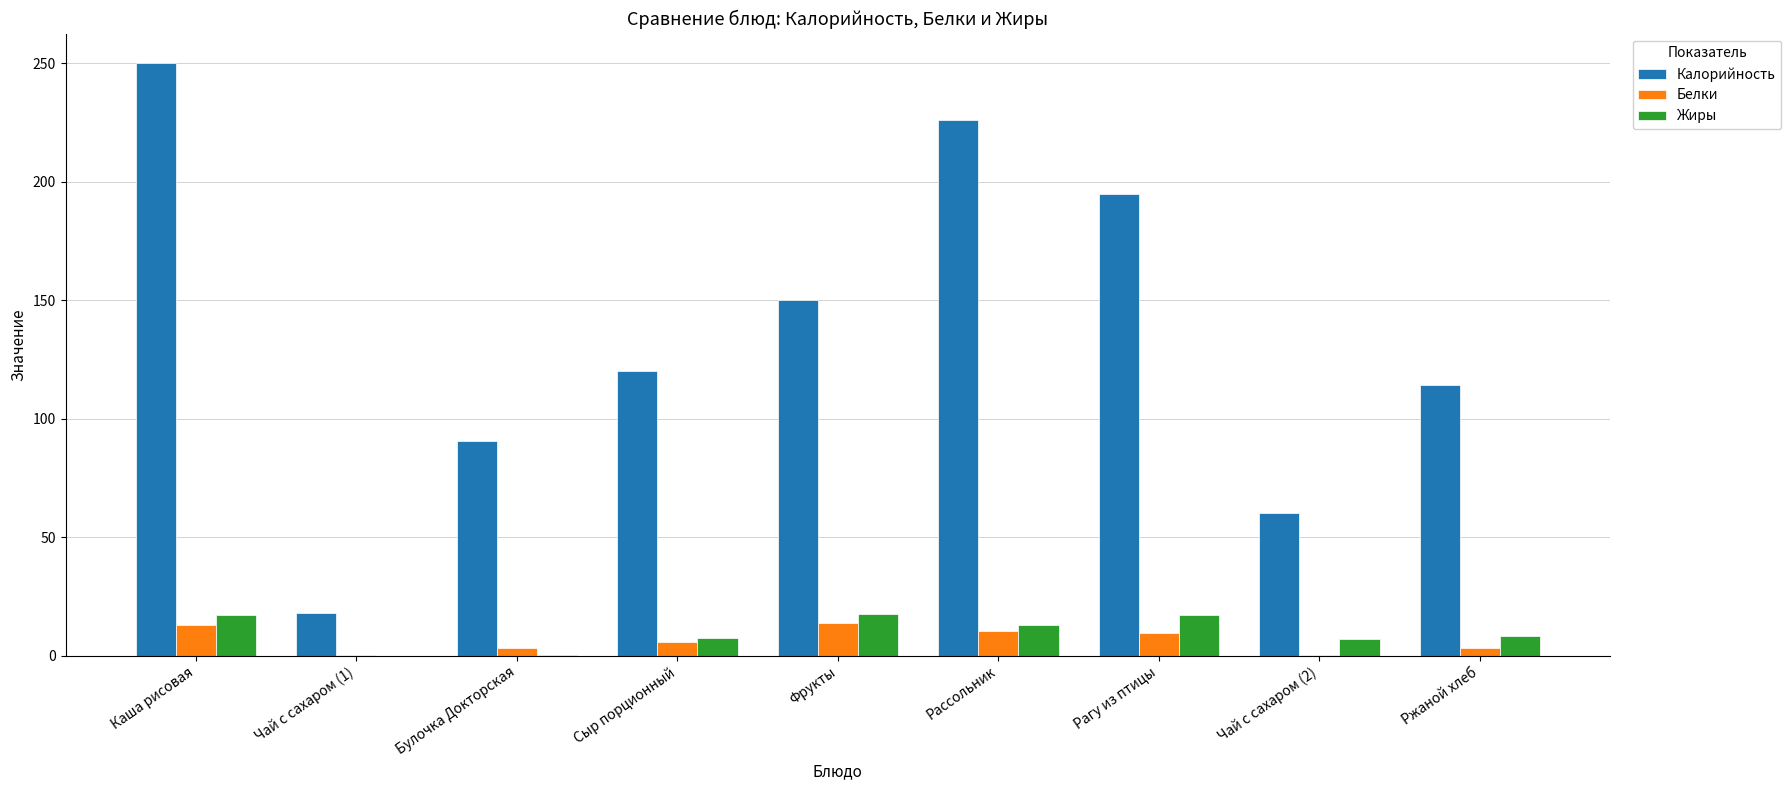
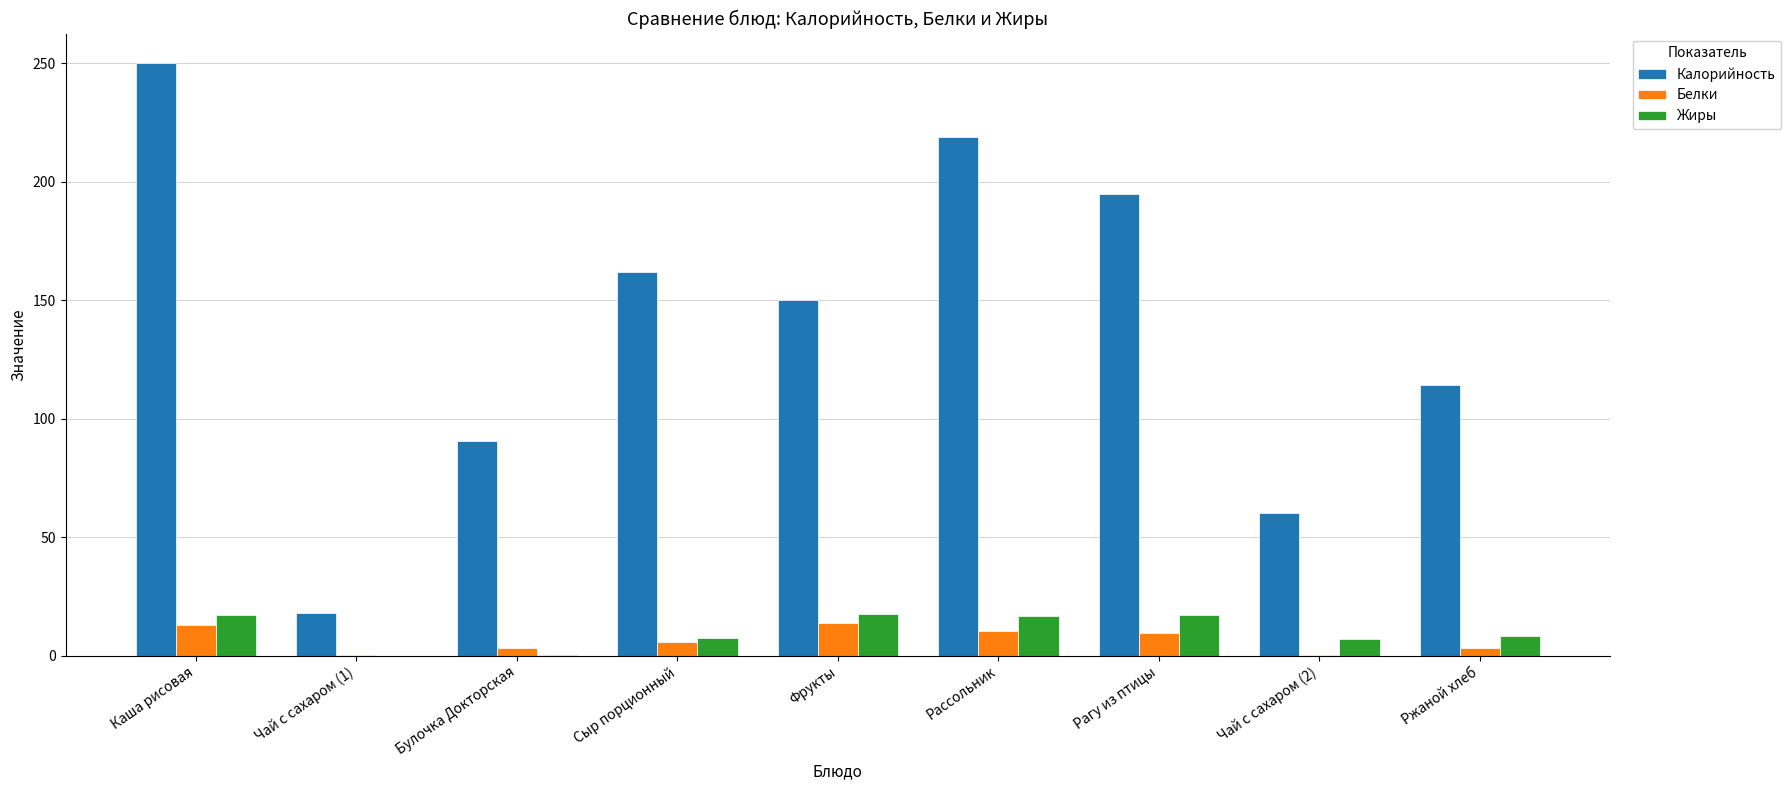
  {
    "Калорийность": {
      "Каша рисовая": 250,
      "Чай с сахаром (1)": 18,
      "Булочка Докторская": 90,
-     "Сыр порционный": 120,
+     "Сыр порционный": 162,
      "Фрукты": 150,
-     "Рассольник": 226,
+     "Рассольник": 219,
      "Рагу из птицы": 195,
      "Чай с сахаром (2)": 60,
      "Ржаной хлеб": 114
    },
    "Белки": {
      "Каша рисовая": 13,
      "Булочка Докторская": 3,
      "Сыр порционный": 6,
      "Фрукты": 14,
      "Рассольник": 10,
      "Рагу из птицы": 10,
      "Ржаной хлеб": 3
    },
    "Жиры": {
      "Каша рисовая": 17,
      "Чай с сахаром (1)": 0,
      "Сыр порционный": 7,
      "Фрукты": 17,
-     "Рассольник": 13,
+     "Рассольник": 17,
      "Рагу из птицы": 17,
      "Чай с сахаром (2)": 7,
      "Ржаной хлеб": 8
    }
  }
